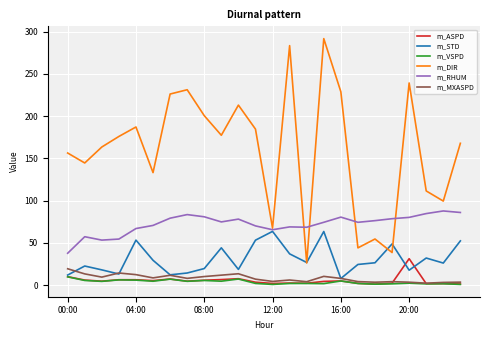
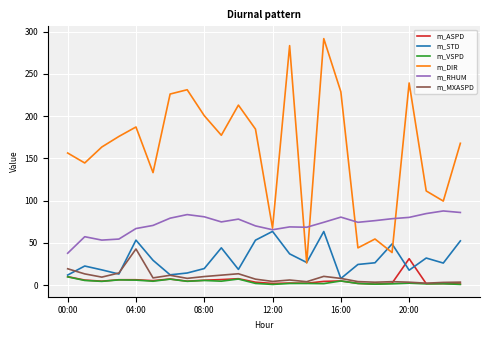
  {
    "m_ASPD": {
      "20:00": 30
    },
    "m_STD": {
      "04:00": 50,
      "08:00": 20,
      "20:00": 20
    },
    "m_DIR": {
      "00:00": 160,
      "04:00": 190,
      "08:00": 200,
      "16:00": 230,
      "20:00": 240
    },
    "m_RHUM": {
      "00:00": 40,
      "04:00": 70,
      "08:00": 80,
      "16:00": 80,
      "20:00": 80
    },
    "m_MXASPD": {
      "00:00": 20,
-     "04:00": 10,
+     "04:00": 40,
      "08:00": 10
    }
  }
